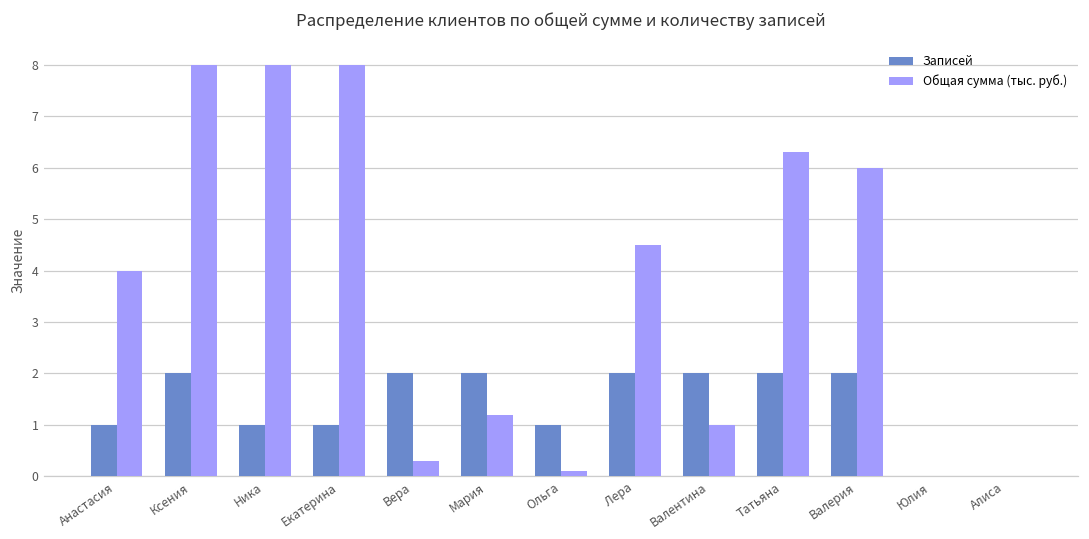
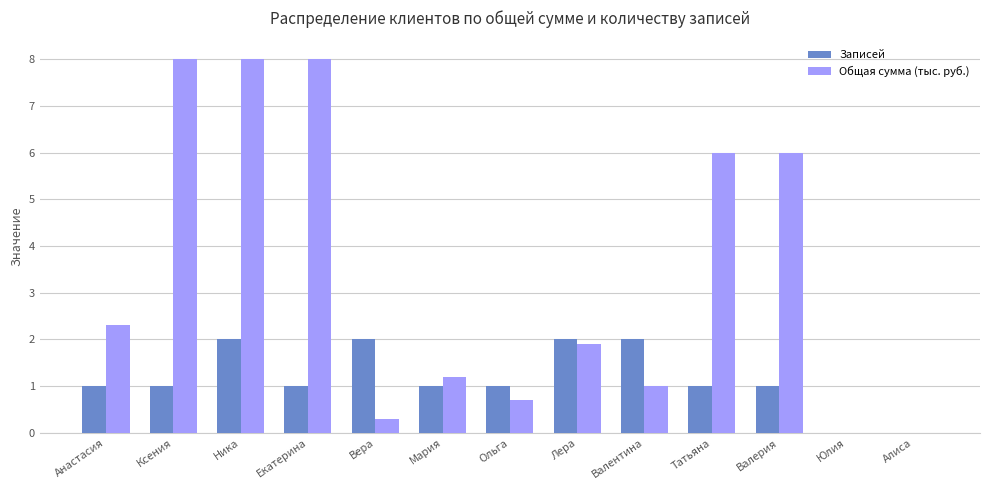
  {
    "Записей": {
      "Анастасия": 1,
-     "Ксения": 2,
-     "Ника": 1,
+     "Ксения": 1,
+     "Ника": 2,
      "Екатерина": 1,
      "Вера": 2,
-     "Мария": 2,
+     "Мария": 1,
      "Ольга": 1,
      "Лера": 2,
      "Валентина": 2,
-     "Татьяна": 2,
-     "Валерия": 2,
+     "Татьяна": 1,
+     "Валерия": 1,
      "Юлия": 0,
      "Алиса": 0
    },
    "Общая сумма (тыс. руб.)": {
-     "Анастасия": 4.0,
+     "Анастасия": 2.3,
      "Ксения": 8.0,
      "Ника": 8.0,
      "Екатерина": 8.0,
      "Вера": 0.3,
      "Мария": 1.2,
-     "Ольга": 0.1,
-     "Лера": 4.5,
+     "Ольга": 0.7,
+     "Лера": 1.9,
      "Валентина": 1.0,
-     "Татьяна": 6.3,
+     "Татьяна": 6.0,
      "Валерия": 6.0,
      "Юлия": 0.0,
      "Алиса": 0.0
    }
  }
